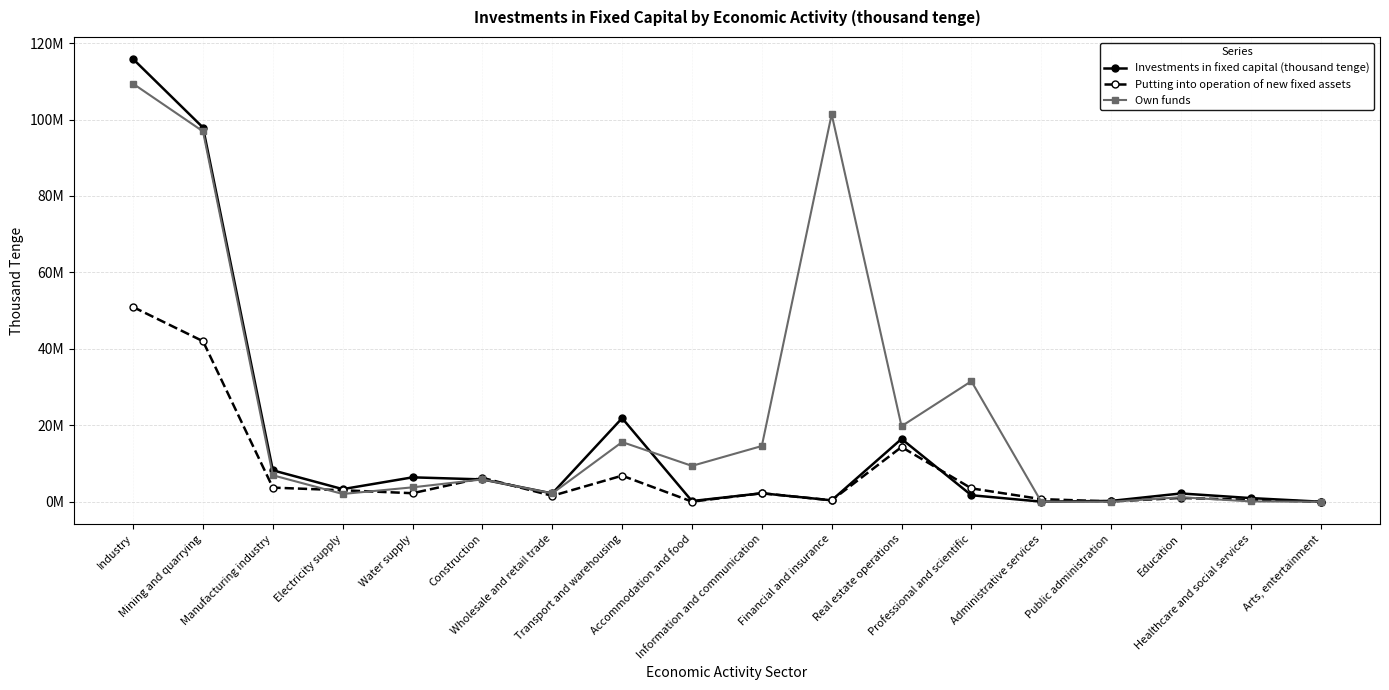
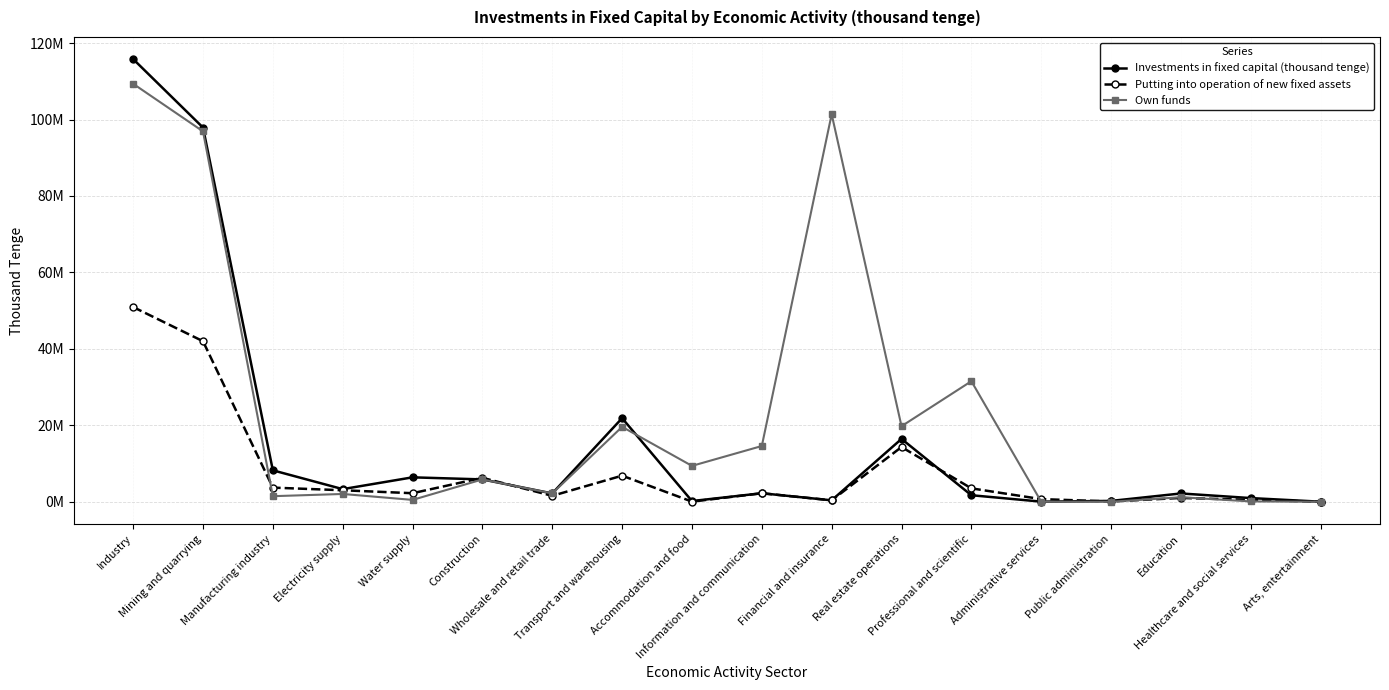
  {
    "Own funds": {
      "Industry": 109000000,
      "Mining and quarrying": 97000000,
-     "Manufacturing industry": 7000000,
+     "Manufacturing industry": 1000000,
      "Electricity supply": 2000000,
-     "Water supply": 4000000,
-     "Transport and warehousing": 16000000,
+     "Water supply": 0,
+     "Transport and warehousing": 20000000,
      "Accommodation and food": 9000000,
      "Information and communication": 15000000,
      "Financial and insurance": 101000000,
      "Real estate operations": 20000000,
      "Professional and scientific": 32000000
    }
  }
